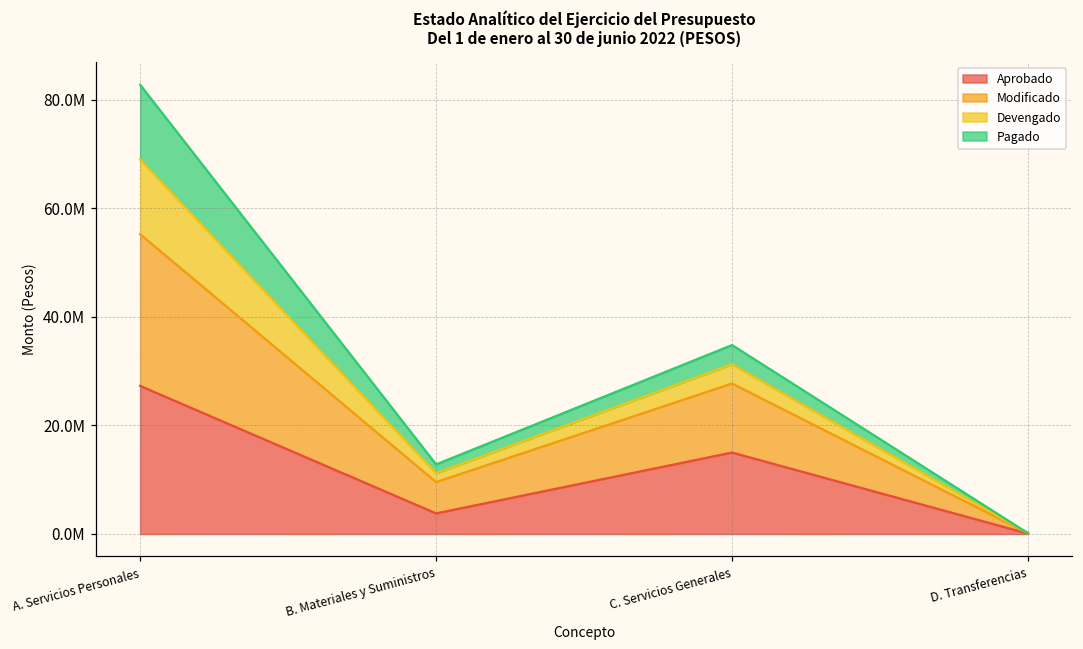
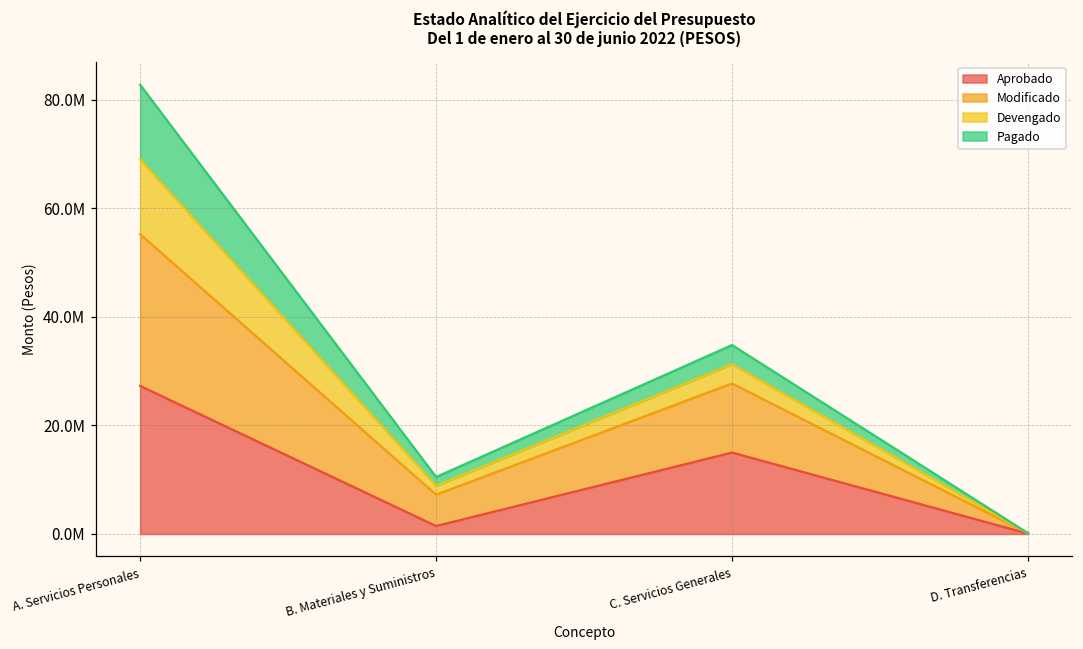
  {
    "Aprobado": {
      "A. Servicios Personales": 27000000,
-     "B. Materiales y Suministros": 4000000,
+     "B. Materiales y Suministros": 1000000,
      "C. Servicios Generales": 15000000
    },
    "Pagado": {
      "A. Servicios Personales": 14000000,
      "B. Materiales y Suministros": 2000000,
      "C. Servicios Generales": 4000000
    }
  }
